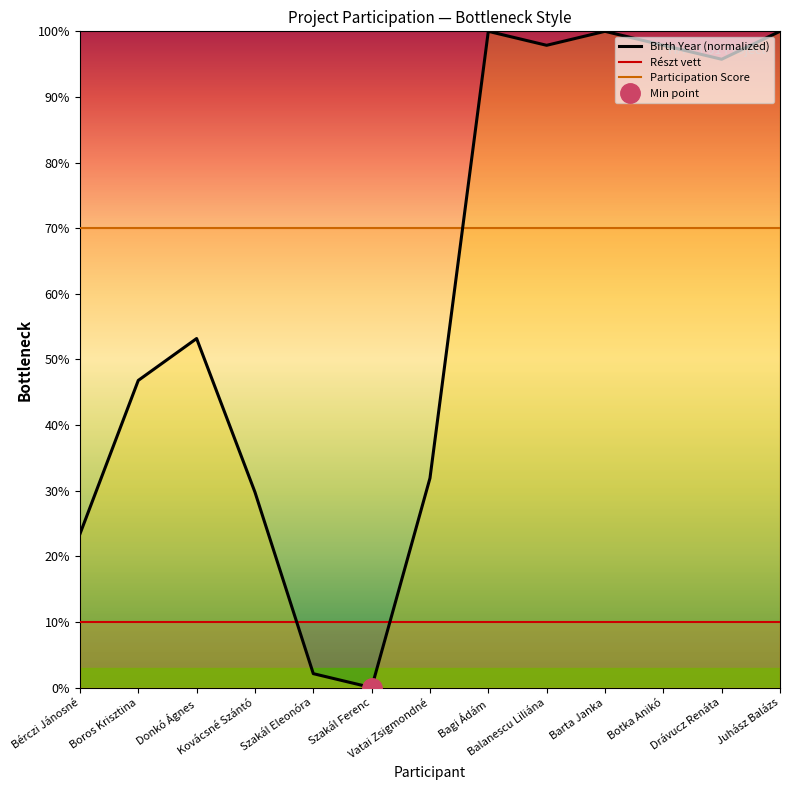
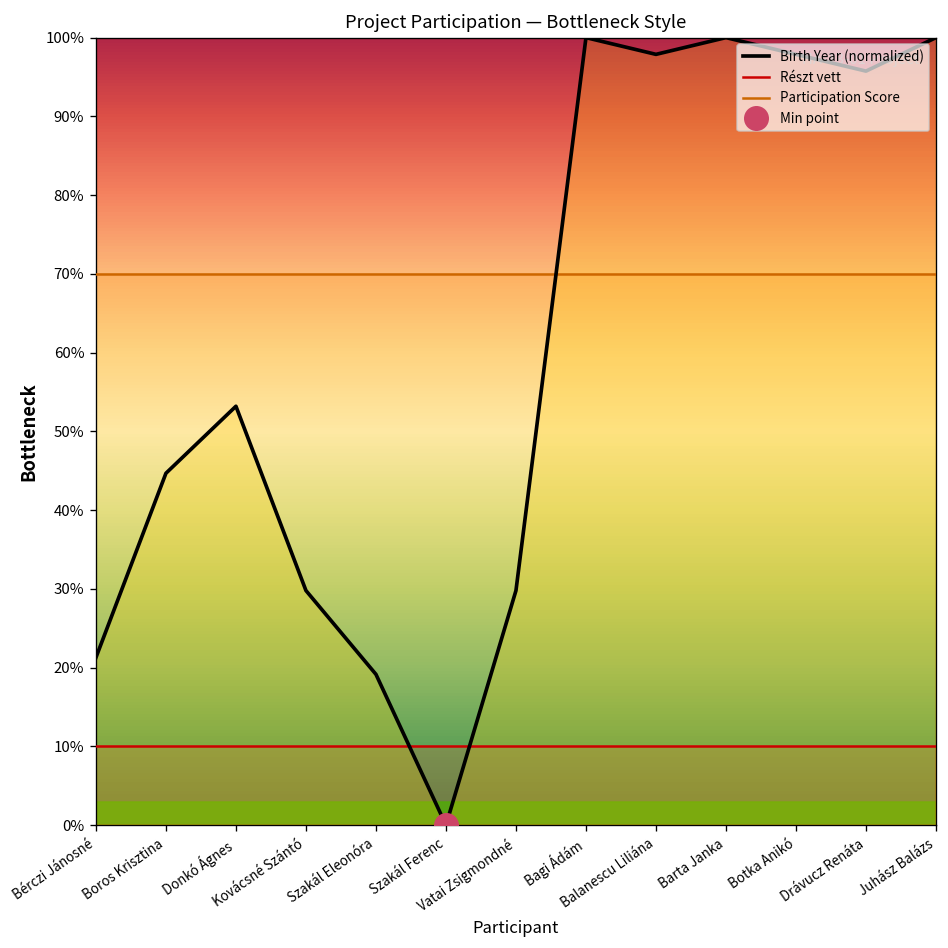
  {
    "Birth Year (normalized)": {
-     "Bérczi Jánosné": "23%",
-     "Boros Krisztina": "47%",
+     "Bérczi Jánosné": "21%",
+     "Boros Krisztina": "45%",
      "Donkó Ágnes": "53%",
      "Kovácsné Szántó": "30%",
-     "Szakál Eleonóra": "2%",
-     "Vatai Zsigmondné": "32%",
+     "Szakál Eleonóra": "19%",
+     "Vatai Zsigmondné": "30%",
      "Bagi Ádám": "100%",
      "Balanescu Liliána": "98%",
      "Barta Janka": "100%",
      "Juhász Balázs": "100%"
    },
    "Részt vett": {
      "Bérczi Jánosné": "10%",
      "Boros Krisztina": "10%",
      "Donkó Ágnes": "10%",
      "Kovácsné Szántó": "10%",
      "Szakál Eleonóra": "10%",
      "Szakál Ferenc": "10%",
      "Vatai Zsigmondné": "10%",
      "Bagi Ádám": "10%",
      "Balanescu Liliána": "10%",
      "Barta Janka": "10%",
      "Botka Anikó": "10%",
      "Drávucz Renáta": "10%",
      "Juhász Balázs": "10%"
    },
    "Participation Score": {
      "Bérczi Jánosné": "70%",
      "Boros Krisztina": "70%",
      "Donkó Ágnes": "70%",
      "Kovácsné Szántó": "70%",
      "Szakál Eleonóra": "70%",
      "Szakál Ferenc": "70%",
      "Vatai Zsigmondné": "70%",
      "Bagi Ádám": "70%",
      "Balanescu Liliána": "70%",
      "Barta Janka": "70%",
      "Botka Anikó": "70%",
      "Drávucz Renáta": "70%",
      "Juhász Balázs": "70%"
    }
  }
